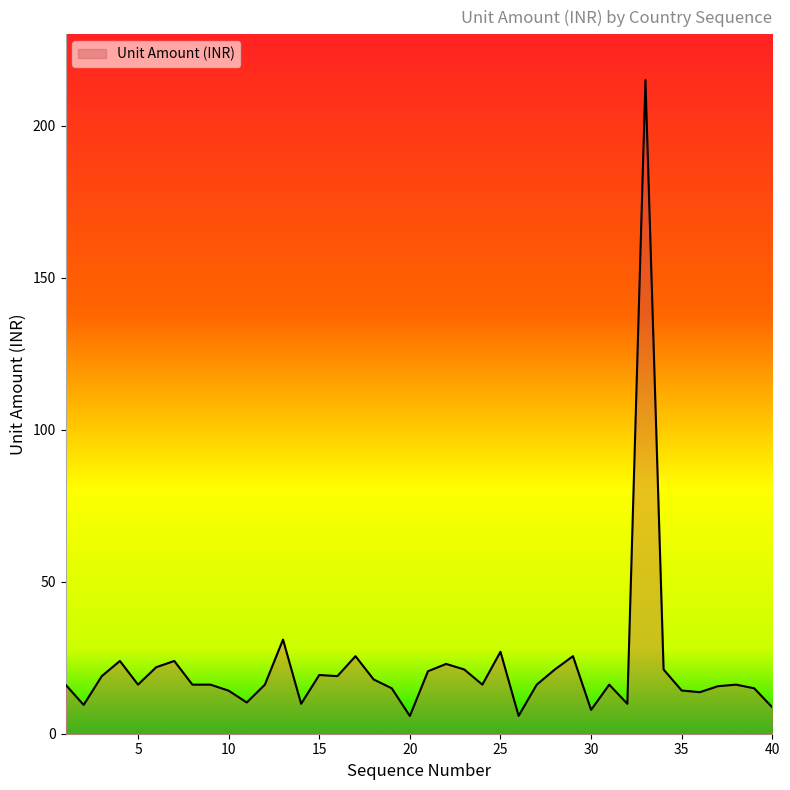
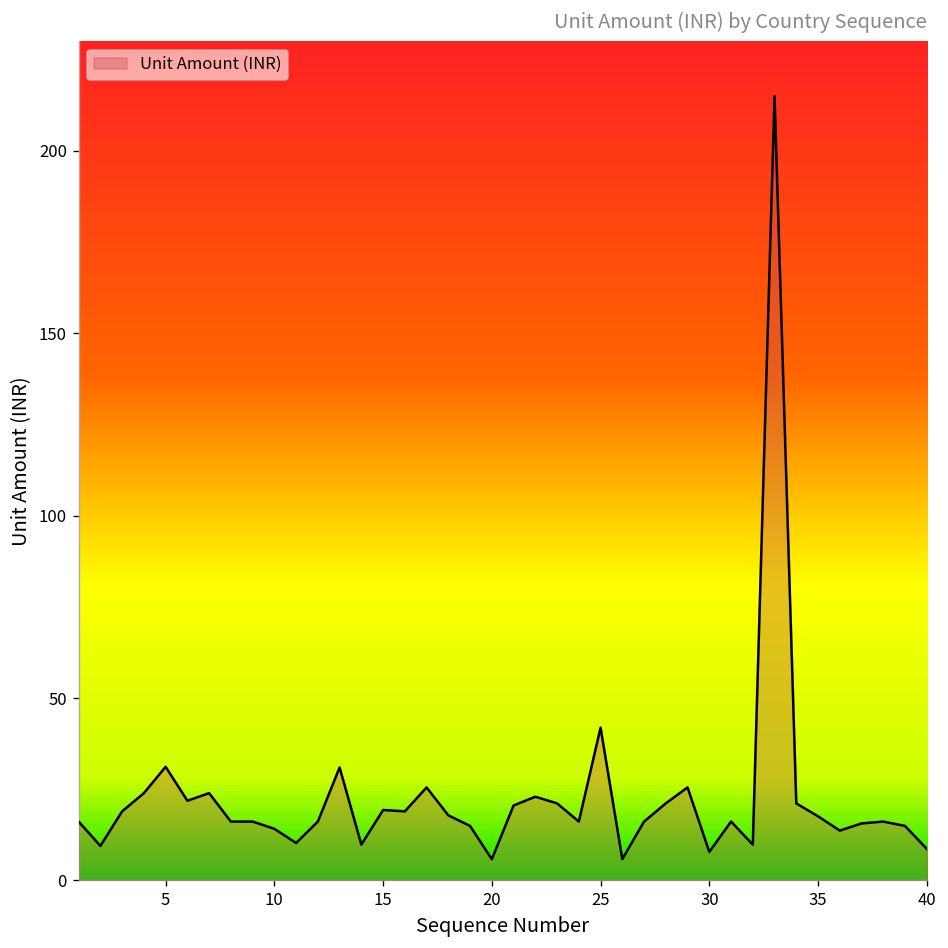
  {
-   "5": 16,
+   "5": 31,
    "10": 14,
    "15": 19,
    "20": 6,
-   "25": 27,
+   "25": 42,
    "30": 8,
-   "35": 14,
+   "35": 18,
    "40": 9
  }
